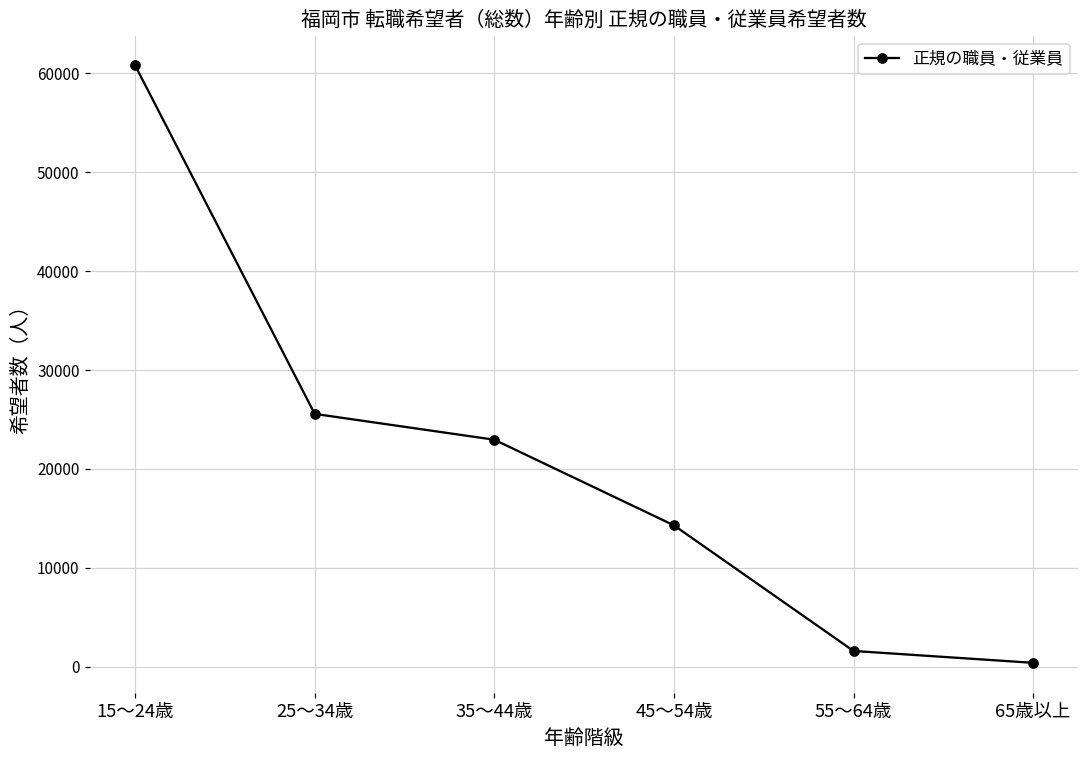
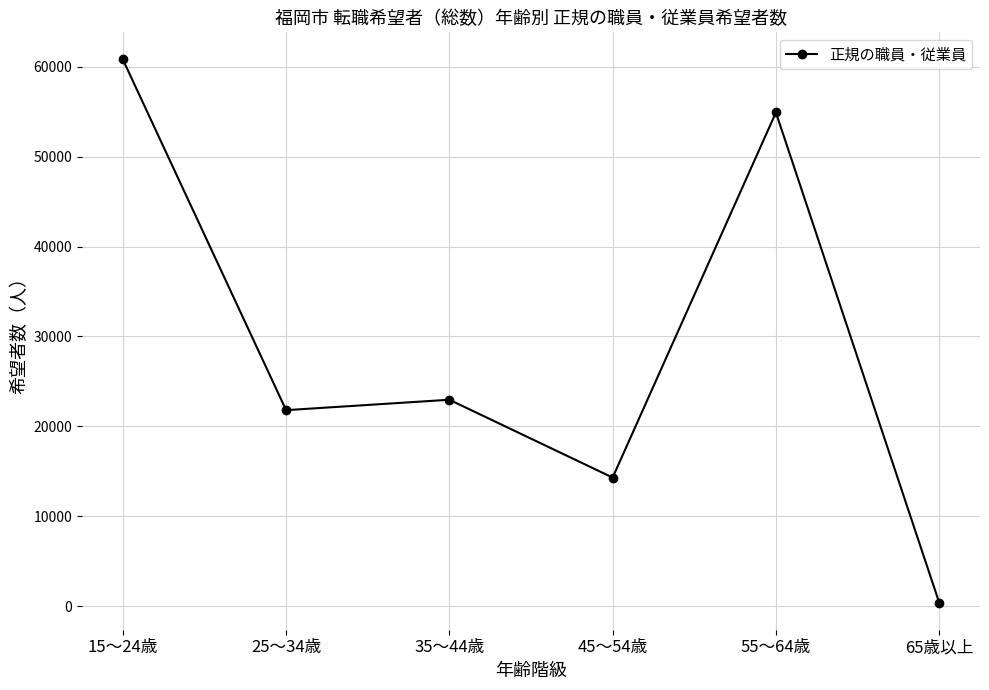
  {
    "15～24歳": 61000,
-   "25～34歳": 26000,
+   "25～34歳": 22000,
    "35～44歳": 23000,
    "45～54歳": 14000,
-   "55～64歳": 2000,
+   "55～64歳": 55000,
    "65歳以上": 0
  }
